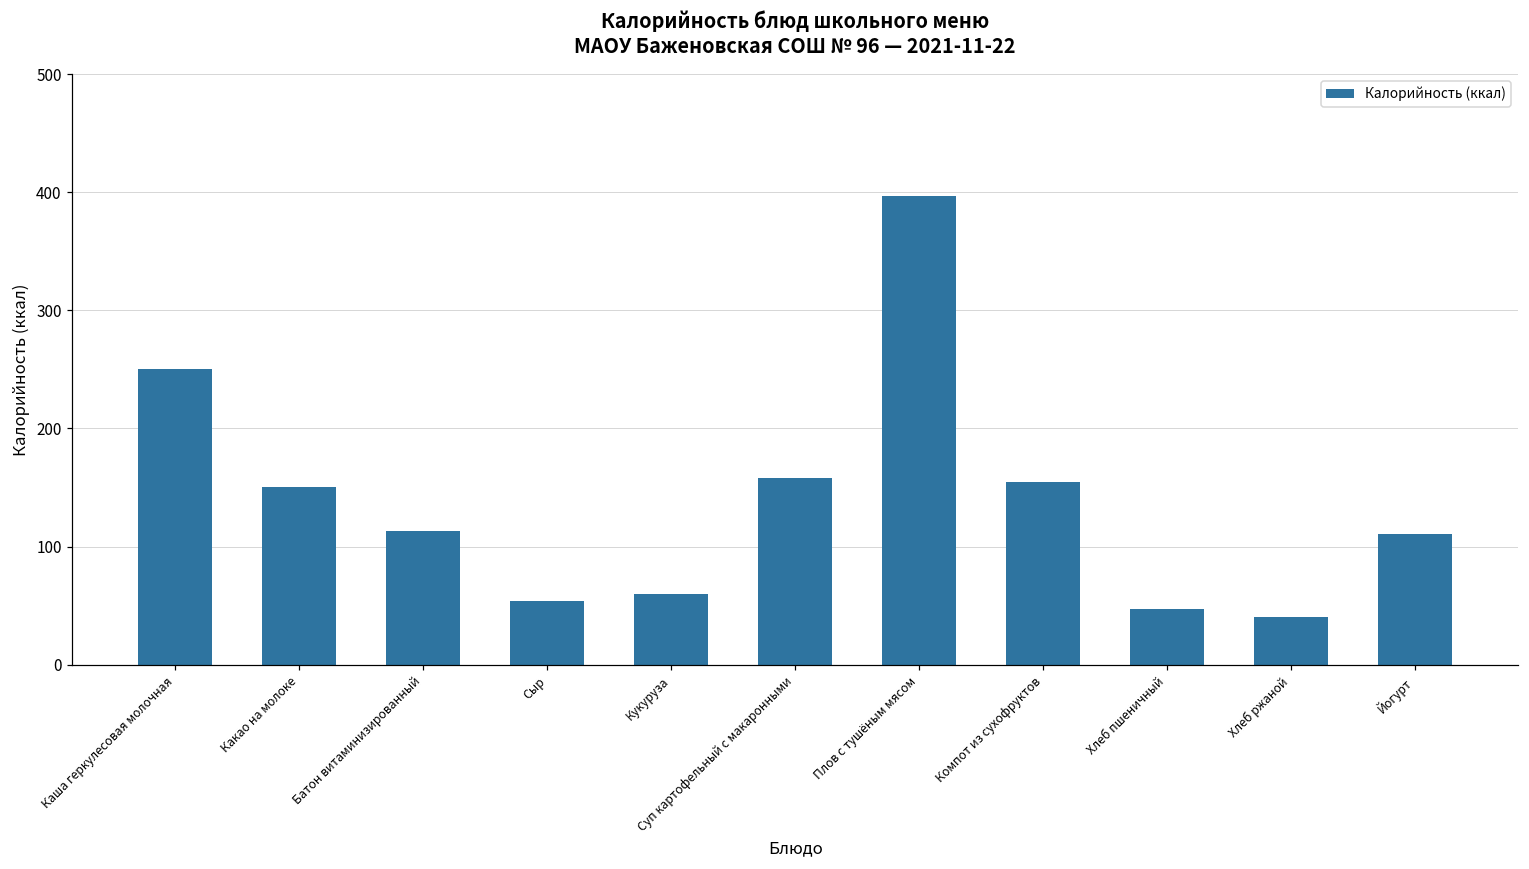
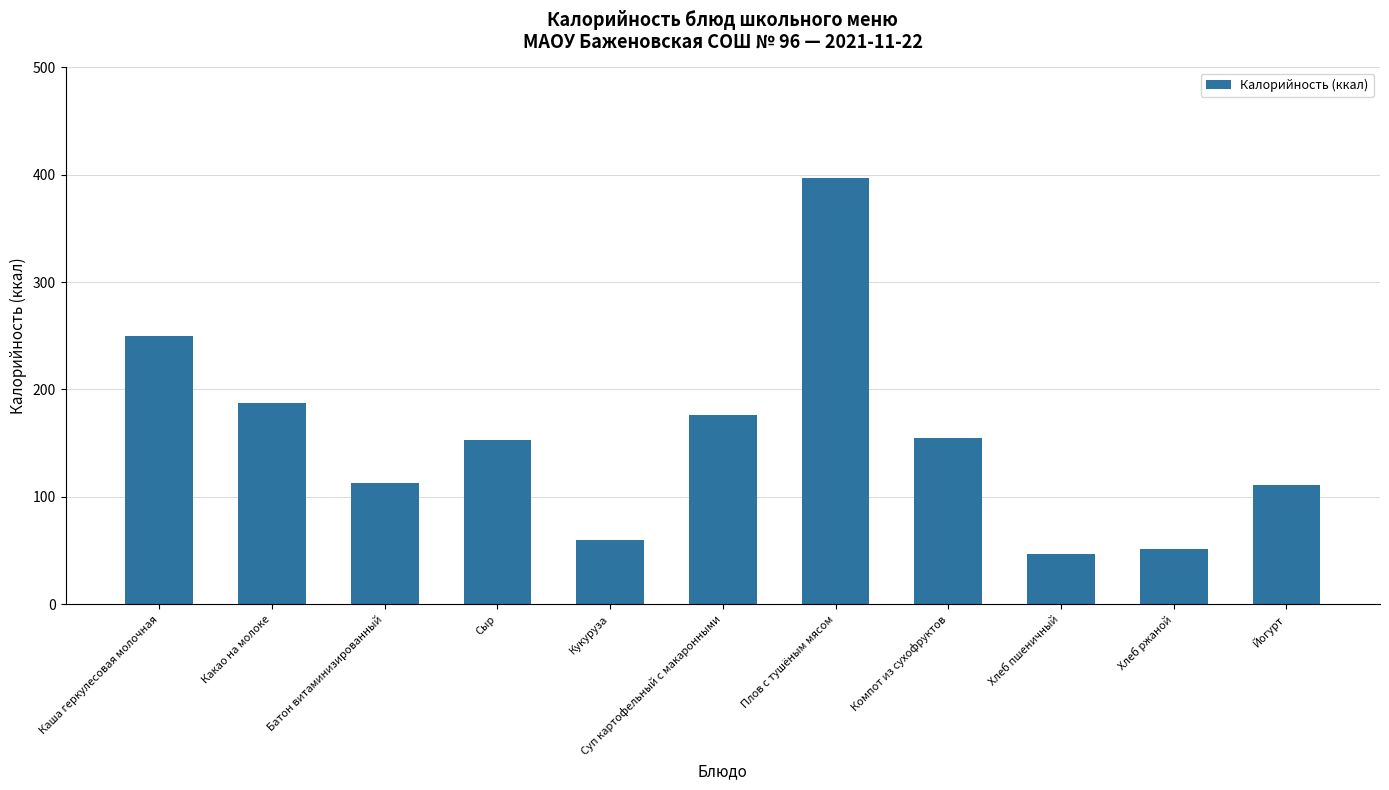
  {
    "Каша геркулесовая молочная": 250,
-   "Какао на молоке": 150,
+   "Какао на молоке": 187,
    "Батон витаминизированный": 113,
-   "Сыр": 54,
+   "Сыр": 153,
    "Кукуруза": 60,
-   "Суп картофельный с макаронными": 158,
+   "Суп картофельный с макаронными": 176,
    "Плов с тушёным мясом": 397,
    "Компот из сухофруктов": 155,
    "Хлеб пшеничный": 47,
-   "Хлеб ржаной": 40,
+   "Хлеб ржаной": 51,
    "Йогурт": 111
  }
